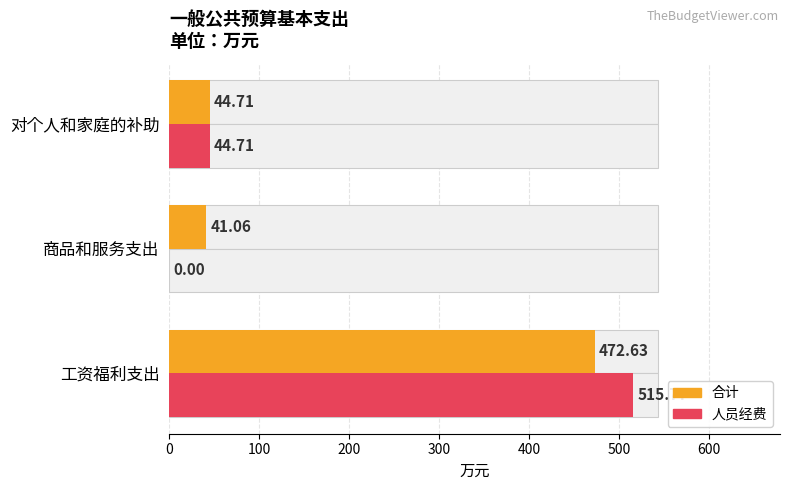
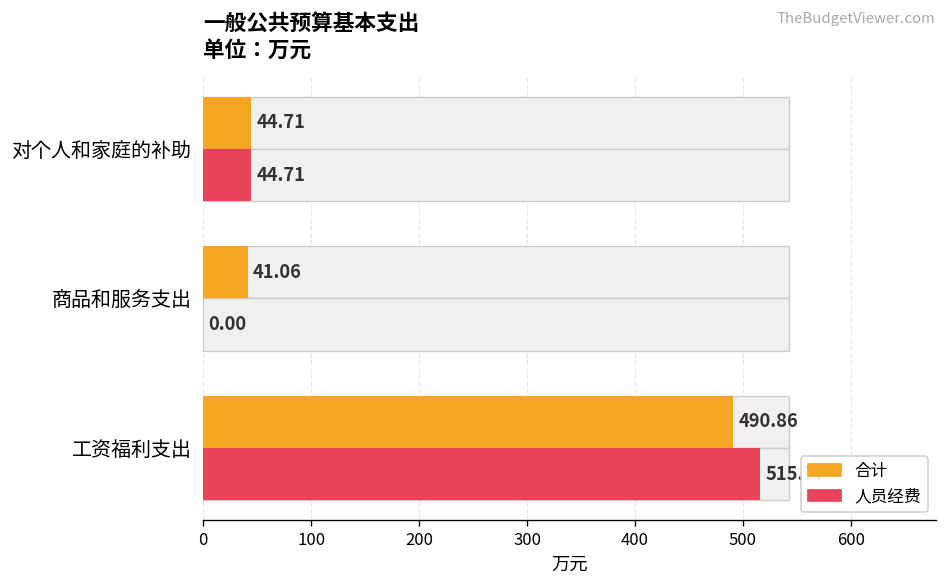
  {
    "合计": {
-     "工资福利支出": 472.63
+     "工资福利支出": 490.86
    },
    "人员经费": {
      "商品和服务支出": 0.00
    }
  }
